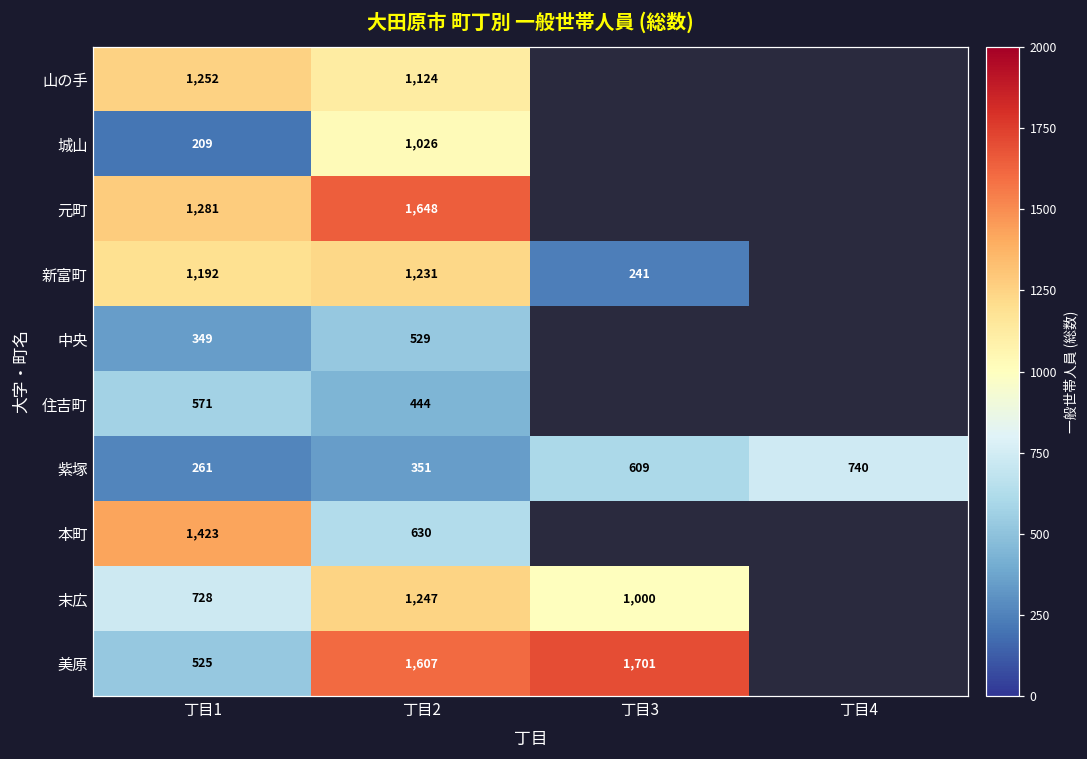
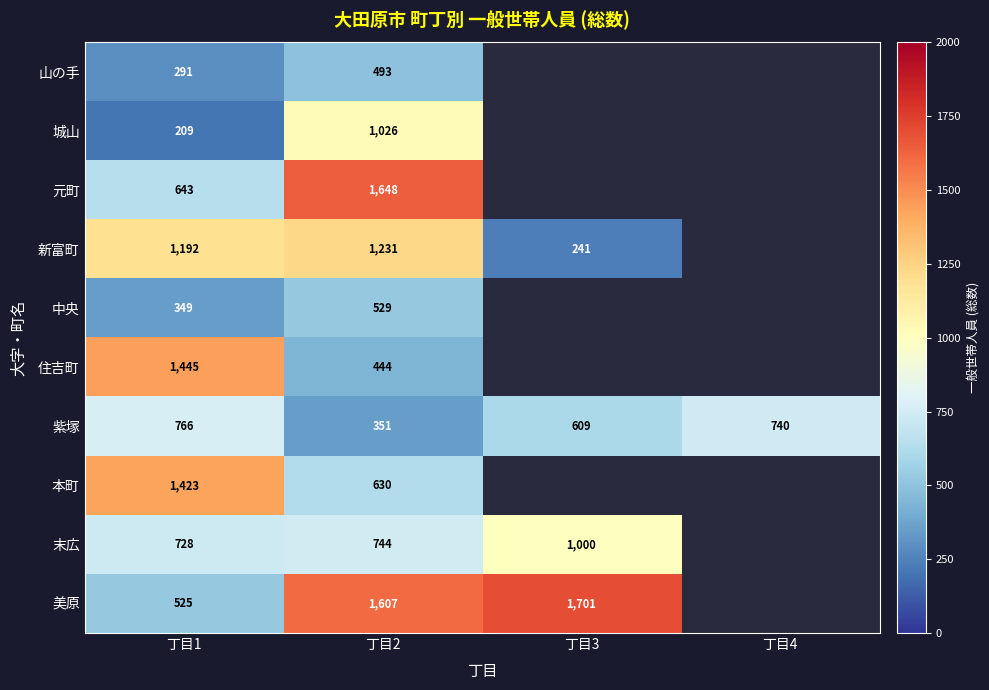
  {
    "山の手": {
-     "丁目1": "1,252",
-     "丁目2": "1,124"
+     "丁目1": "291",
+     "丁目2": "493"
    },
    "城山": {
      "丁目1": "209",
      "丁目2": "1,026"
    },
    "元町": {
-     "丁目1": "1,281",
+     "丁目1": "643",
      "丁目2": "1,648"
    },
    "新富町": {
      "丁目1": "1,192",
      "丁目2": "1,231",
      "丁目3": "241"
    },
    "中央": {
      "丁目1": "349",
      "丁目2": "529"
    },
    "住吉町": {
-     "丁目1": "571",
+     "丁目1": "1,445",
      "丁目2": "444"
    },
    "紫塚": {
-     "丁目1": "261",
+     "丁目1": "766",
      "丁目2": "351",
      "丁目3": "609",
      "丁目4": "740"
    },
    "本町": {
      "丁目1": "1,423",
      "丁目2": "630"
    },
    "末広": {
      "丁目1": "728",
-     "丁目2": "1,247",
+     "丁目2": "744",
      "丁目3": "1,000"
    },
    "美原": {
      "丁目1": "525",
      "丁目2": "1,607",
      "丁目3": "1,701"
    }
  }
